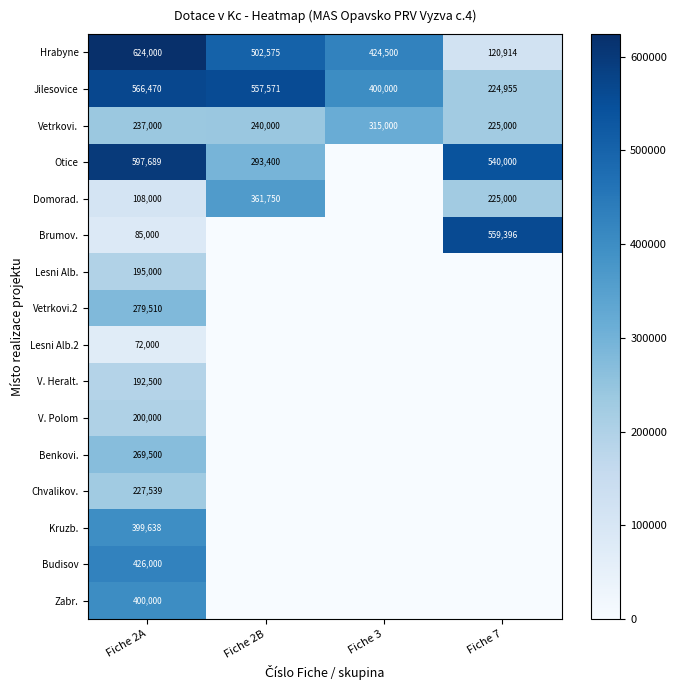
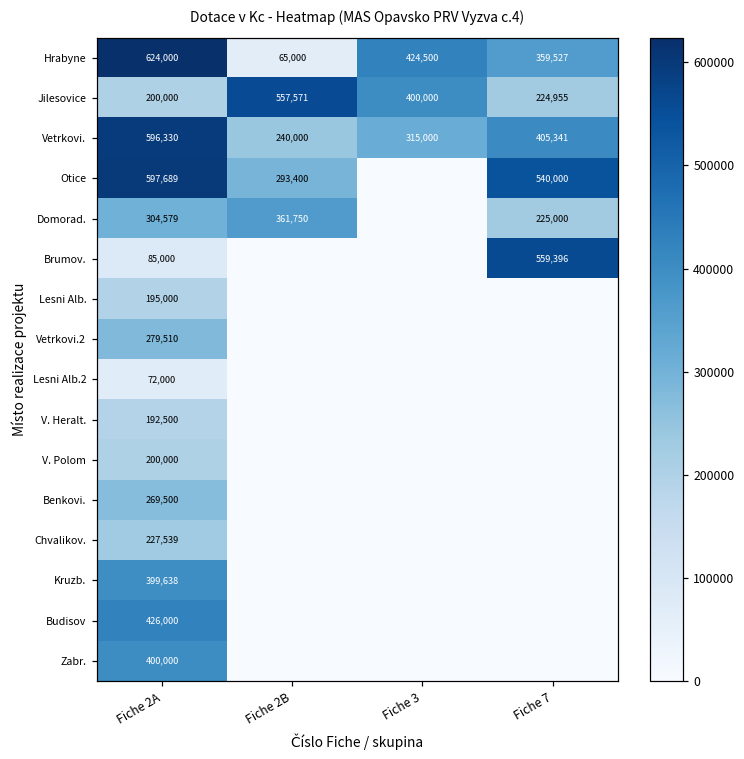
  {
    "Hrabyne": {
      "Fiche 2A": "624,000",
-     "Fiche 2B": "502,575",
+     "Fiche 2B": "65,000",
      "Fiche 3": "424,500",
-     "Fiche 7": "120,914"
+     "Fiche 7": "359,527"
    },
    "Jilesovice": {
-     "Fiche 2A": "566,470",
+     "Fiche 2A": "200,000",
      "Fiche 2B": "557,571",
      "Fiche 3": "400,000",
      "Fiche 7": "224,955"
    },
    "Vetrkovi.": {
-     "Fiche 2A": "237,000",
+     "Fiche 2A": "596,330",
      "Fiche 2B": "240,000",
      "Fiche 3": "315,000",
-     "Fiche 7": "225,000"
+     "Fiche 7": "405,341"
    },
    "Otice": {
      "Fiche 2A": "597,689",
      "Fiche 2B": "293,400",
      "Fiche 7": "540,000"
    },
    "Domorad.": {
-     "Fiche 2A": "108,000",
+     "Fiche 2A": "304,579",
      "Fiche 2B": "361,750",
      "Fiche 7": "225,000"
    },
    "Brumov.": {
      "Fiche 2A": "85,000",
      "Fiche 7": "559,396"
    },
    "Lesni Alb.": {
      "Fiche 2A": "195,000"
    },
    "Vetrkovi.2": {
      "Fiche 2A": "279,510"
    },
    "Lesni Alb.2": {
      "Fiche 2A": "72,000"
    },
    "V. Heralt.": {
      "Fiche 2A": "192,500"
    },
    "V. Polom": {
      "Fiche 2A": "200,000"
    },
    "Benkovi.": {
      "Fiche 2A": "269,500"
    },
    "Chvalikov.": {
      "Fiche 2A": "227,539"
    },
    "Kruzb.": {
      "Fiche 2A": "399,638"
    },
    "Budisov": {
      "Fiche 2A": "426,000"
    },
    "Zabr.": {
      "Fiche 2A": "400,000"
    }
  }
